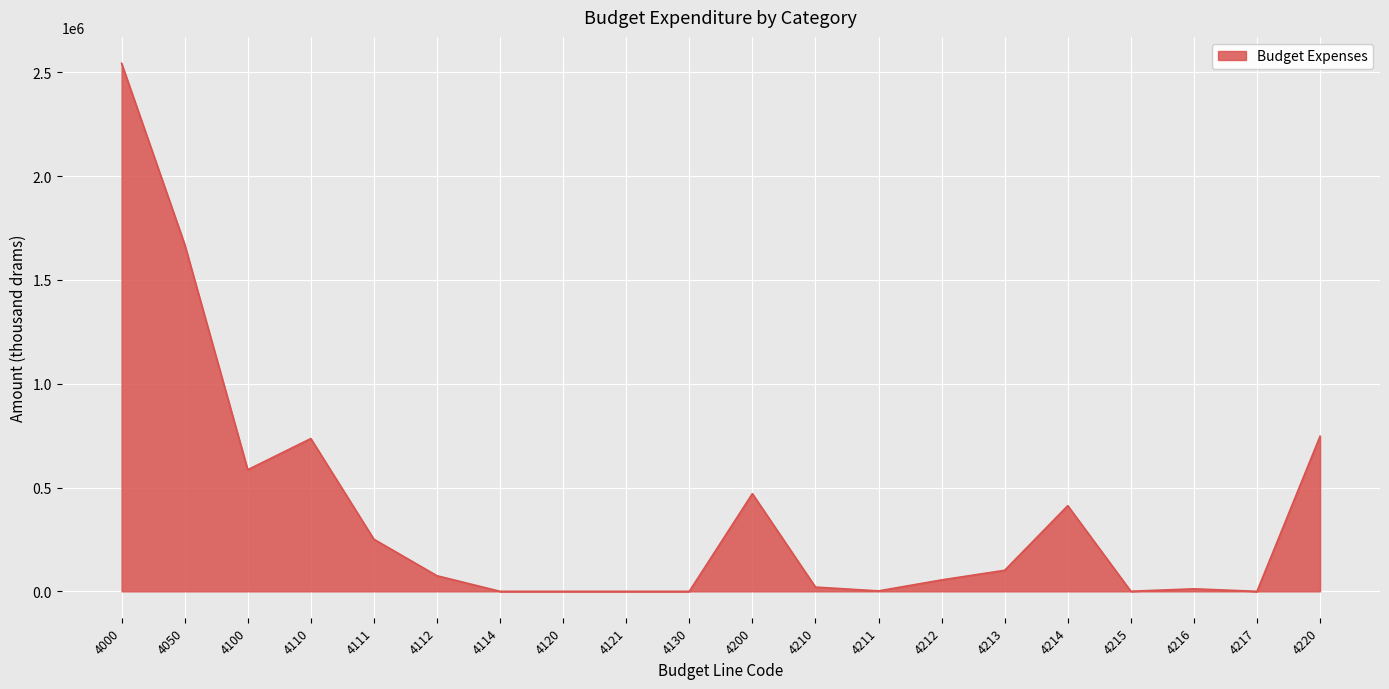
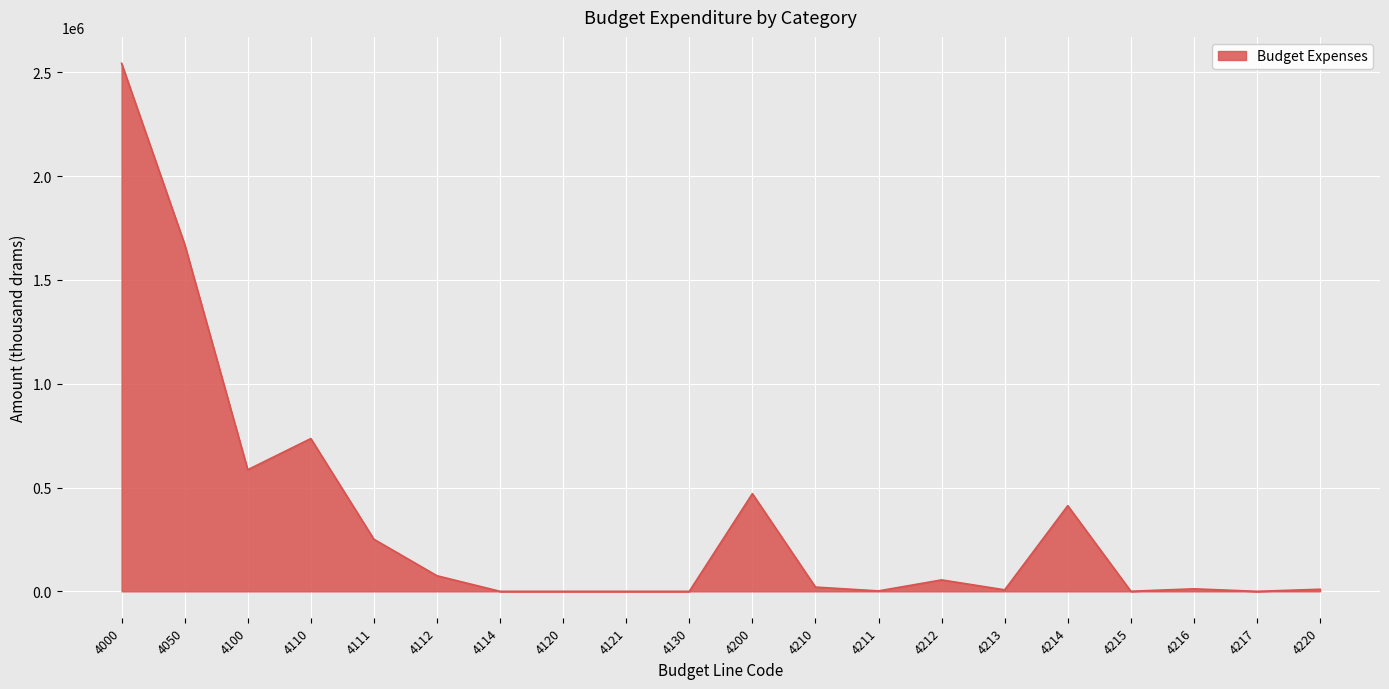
  {
    "4000": 2540000,
    "4050": 1670000,
    "4100": 590000,
    "4110": 740000,
    "4111": 250000,
    "4112": 80000,
    "4114": 0,
    "4120": 0,
    "4121": 0,
    "4130": 0,
    "4200": 470000,
    "4210": 20000,
    "4211": 0,
    "4212": 60000,
-   "4213": 100000,
+   "4213": 10000,
    "4214": 410000,
    "4215": 0,
    "4216": 10000,
    "4217": 0,
-   "4220": 750000
+   "4220": 10000
  }
